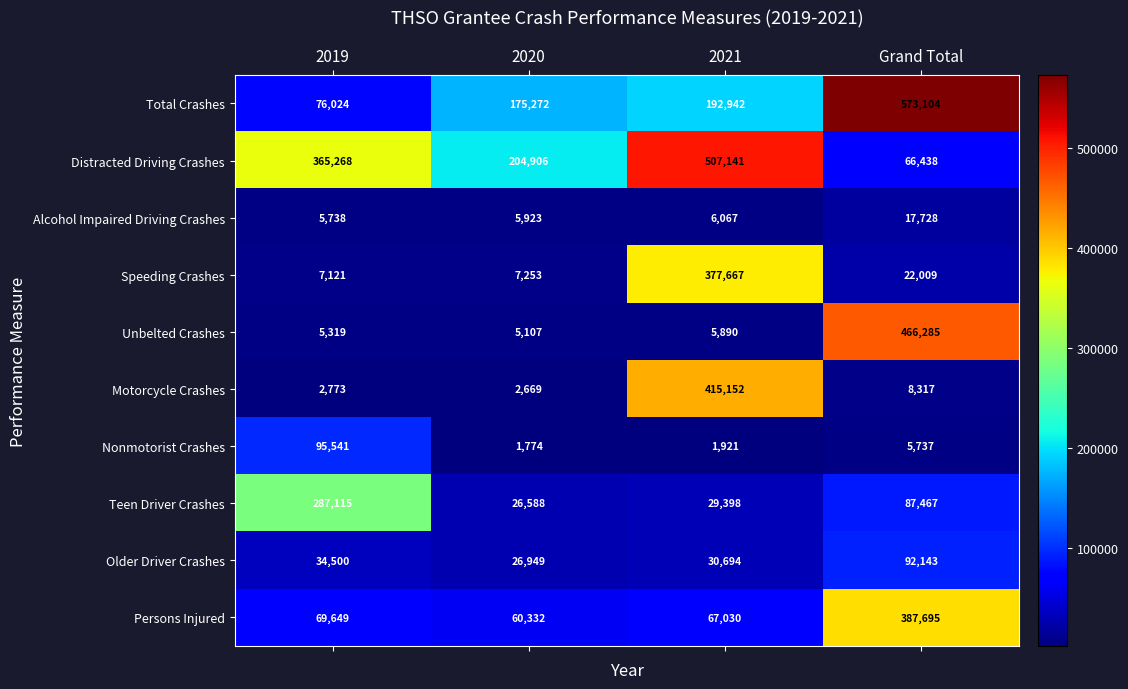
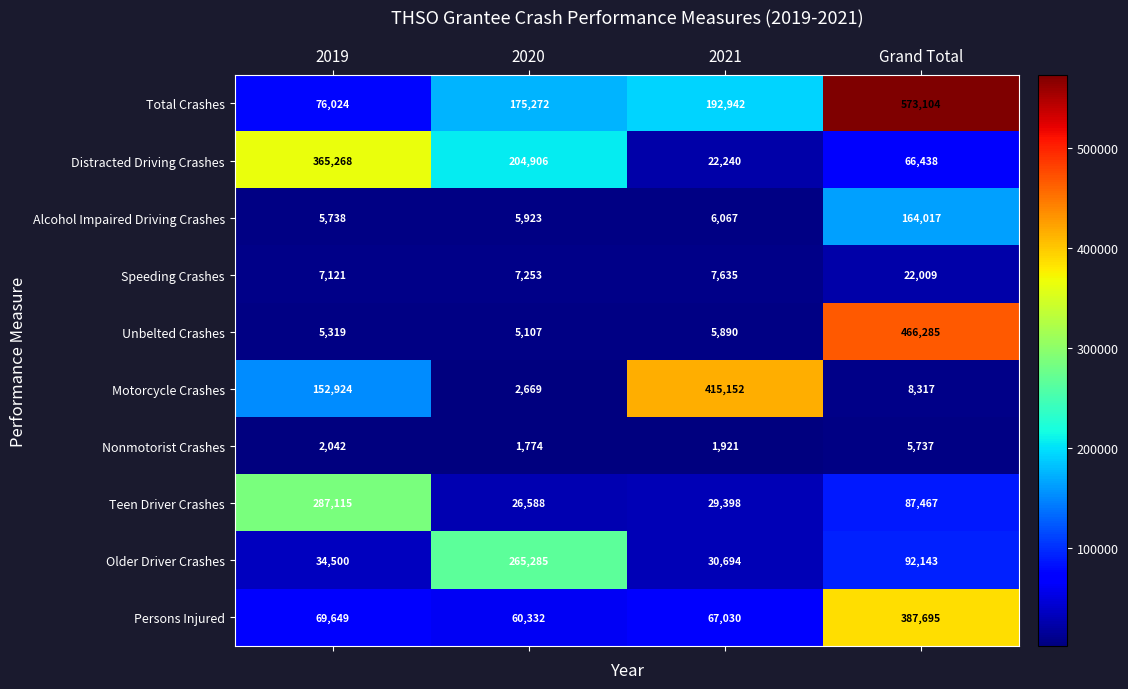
  {
    "Total Crashes": {
      "2019": "76,024",
      "2020": "175,272",
      "2021": "192,942",
      "Grand Total": "573,104"
    },
    "Distracted Driving Crashes": {
      "2019": "365,268",
      "2020": "204,906",
-     "2021": "507,141",
+     "2021": "22,240",
      "Grand Total": "66,438"
    },
    "Alcohol Impaired Driving Crashes": {
      "2019": "5,738",
      "2020": "5,923",
      "2021": "6,067",
-     "Grand Total": "17,728"
+     "Grand Total": "164,017"
    },
    "Speeding Crashes": {
      "2019": "7,121",
      "2020": "7,253",
-     "2021": "377,667",
+     "2021": "7,635",
      "Grand Total": "22,009"
    },
    "Unbelted Crashes": {
      "2019": "5,319",
      "2020": "5,107",
      "2021": "5,890",
      "Grand Total": "466,285"
    },
    "Motorcycle Crashes": {
-     "2019": "2,773",
+     "2019": "152,924",
      "2020": "2,669",
      "2021": "415,152",
      "Grand Total": "8,317"
    },
    "Nonmotorist Crashes": {
-     "2019": "95,541",
+     "2019": "2,042",
      "2020": "1,774",
      "2021": "1,921",
      "Grand Total": "5,737"
    },
    "Teen Driver Crashes": {
      "2019": "287,115",
      "2020": "26,588",
      "2021": "29,398",
      "Grand Total": "87,467"
    },
    "Older Driver Crashes": {
      "2019": "34,500",
-     "2020": "26,949",
+     "2020": "265,285",
      "2021": "30,694",
      "Grand Total": "92,143"
    },
    "Persons Injured": {
      "2019": "69,649",
      "2020": "60,332",
      "2021": "67,030",
      "Grand Total": "387,695"
    }
  }
